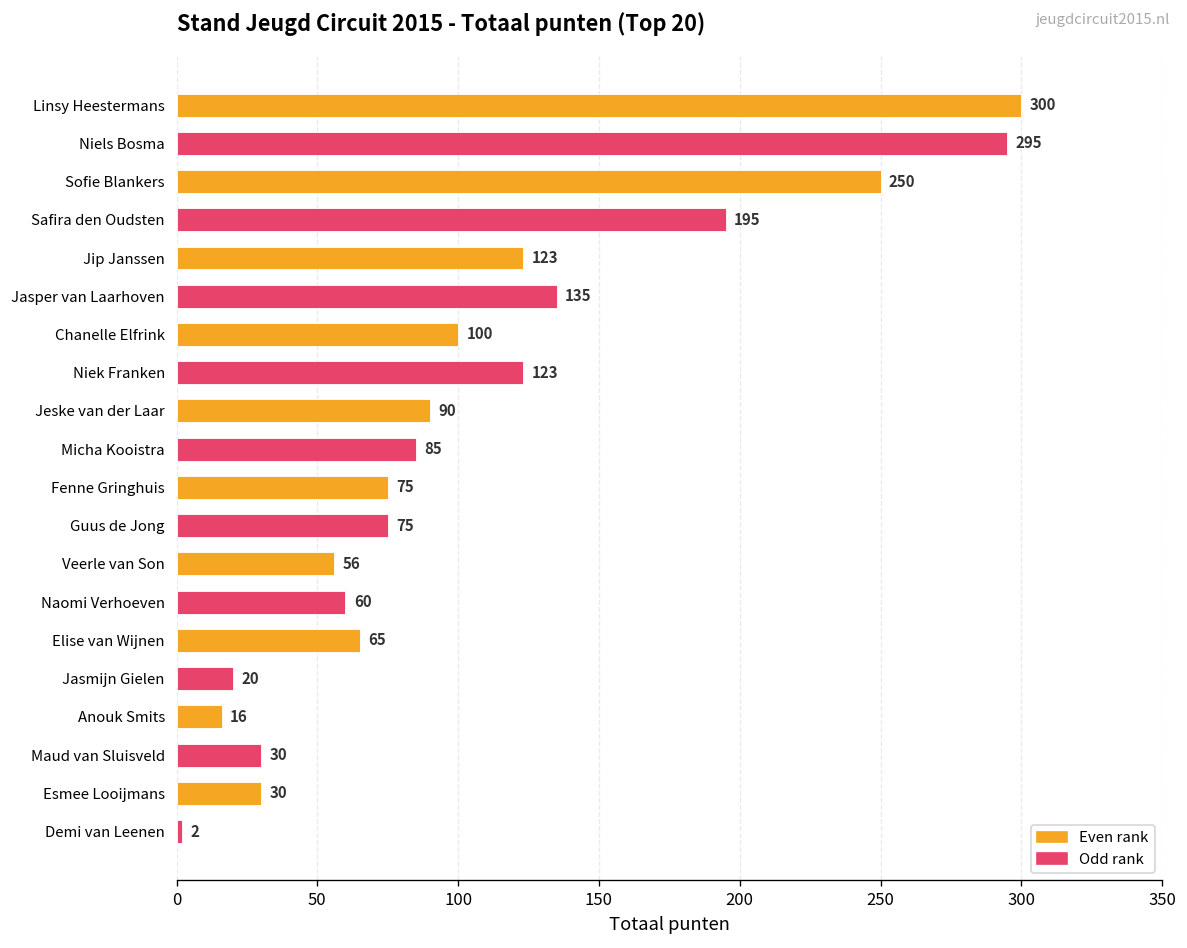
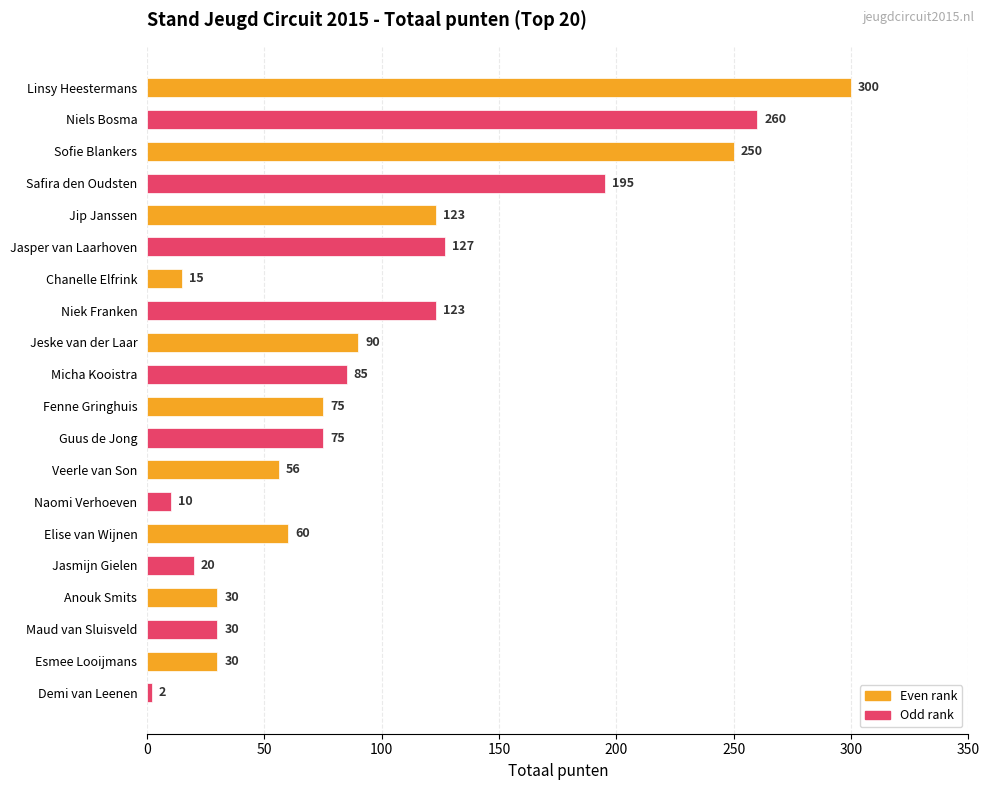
  {
    "Linsy Heestermans": 300,
-   "Niels Bosma": 295,
+   "Niels Bosma": 260,
    "Sofie Blankers": 250,
    "Safira den Oudsten": 195,
    "Jip Janssen": 123,
-   "Jasper van Laarhoven": 135,
-   "Chanelle Elfrink": 100,
+   "Jasper van Laarhoven": 127,
+   "Chanelle Elfrink": 15,
    "Niek Franken": 123,
    "Jeske van der Laar": 90,
    "Micha Kooistra": 85,
    "Fenne Gringhuis": 75,
    "Guus de Jong": 75,
    "Veerle van Son": 56,
-   "Naomi Verhoeven": 60,
-   "Elise van Wijnen": 65,
+   "Naomi Verhoeven": 10,
+   "Elise van Wijnen": 60,
    "Jasmijn Gielen": 20,
-   "Anouk Smits": 16,
+   "Anouk Smits": 30,
    "Maud van Sluisveld": 30,
    "Esmee Looijmans": 30,
    "Demi van Leenen": 2
  }
